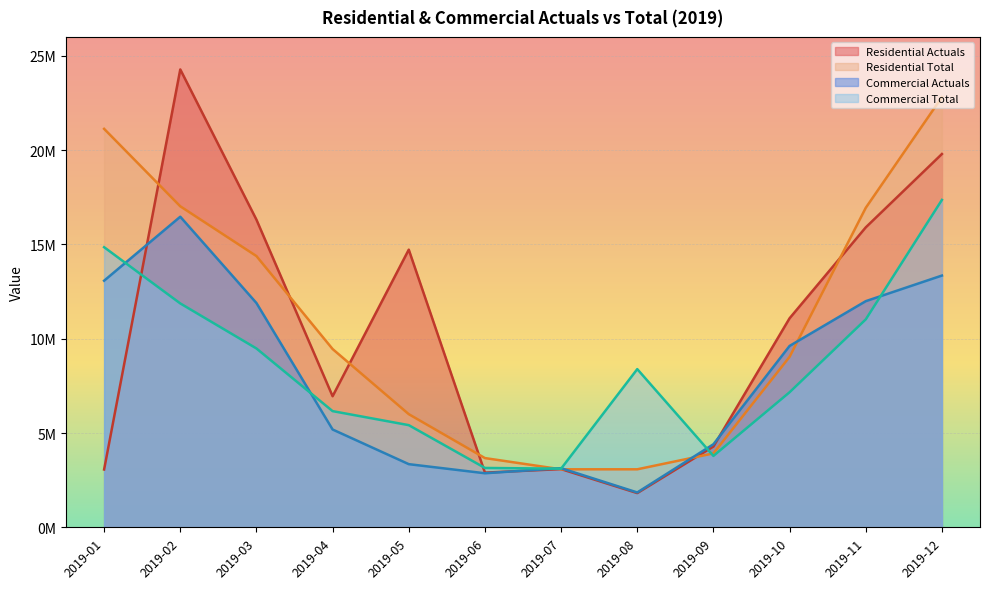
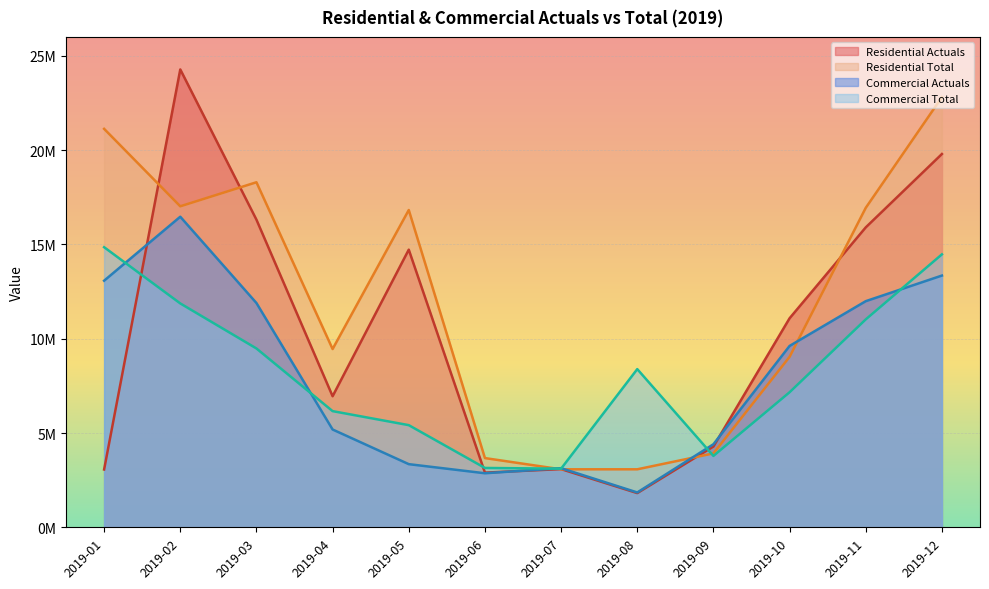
  {
    "Residential Actuals": {
      "2019-01": 3100000,
      "2019-02": 24300000,
      "2019-03": 16300000,
      "2019-04": 7000000,
      "2019-05": 14700000,
      "2019-10": 11100000,
      "2019-11": 15900000,
      "2019-12": 19800000
    },
    "Residential Total": {
      "2019-01": 21100000,
      "2019-02": 17000000,
-     "2019-03": 14400000,
+     "2019-03": 18300000,
      "2019-04": 9500000,
-     "2019-05": 6000000,
+     "2019-05": 16800000,
      "2019-06": 3700000,
      "2019-08": 3100000,
      "2019-10": 9000000,
      "2019-11": 16900000
    },
    "Commercial Actuals": {
      "2019-01": 13100000,
      "2019-02": 16500000,
      "2019-03": 11900000,
      "2019-04": 5200000,
      "2019-05": 3400000,
      "2019-10": 9600000,
      "2019-11": 12000000,
      "2019-12": 13300000
    },
    "Commercial Total": {
      "2019-01": 14900000,
      "2019-02": 11900000,
      "2019-03": 9500000,
      "2019-04": 6200000,
      "2019-05": 5400000,
      "2019-06": 3200000,
      "2019-08": 8400000,
      "2019-10": 7200000,
      "2019-11": 11000000,
-     "2019-12": 17400000
+     "2019-12": 14500000
    }
  }
